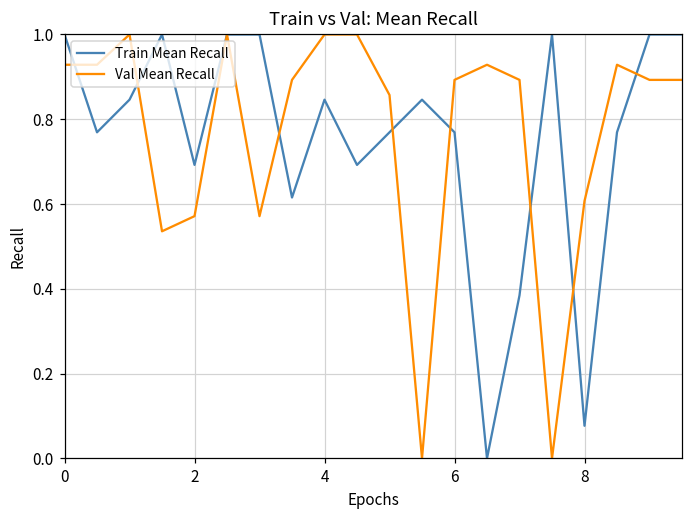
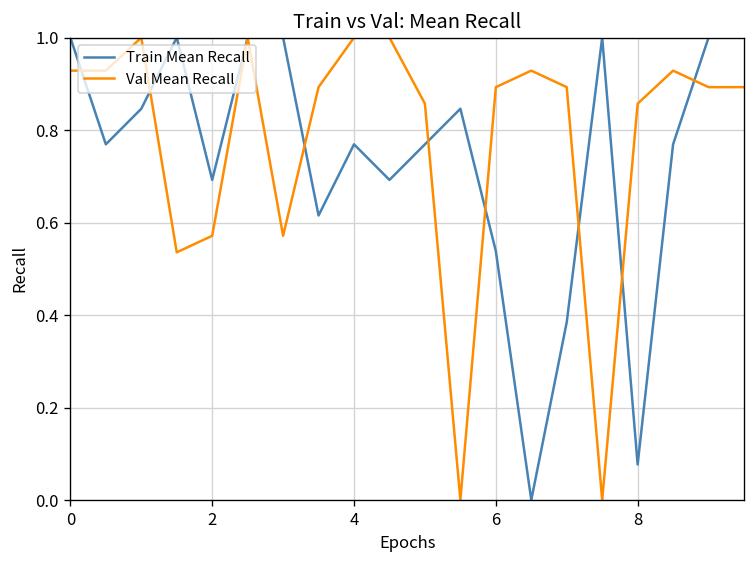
  {
    "Train Mean Recall": {
      "0": 1.00,
      "2": 0.69,
-     "4": 0.85,
-     "6": 0.77,
+     "4": 0.77,
+     "6": 0.54,
      "8": 0.08
    },
    "Val Mean Recall": {
      "0": 0.93,
      "2": 0.57,
      "4": 1.00,
      "6": 0.89,
-     "8": 0.61
+     "8": 0.86
    }
  }
